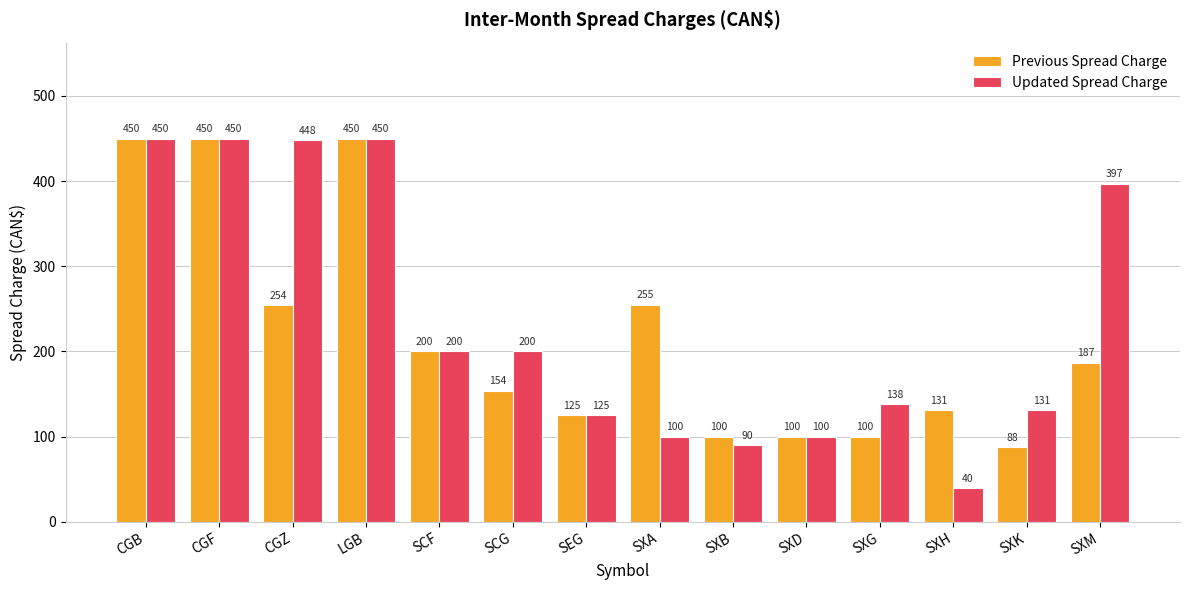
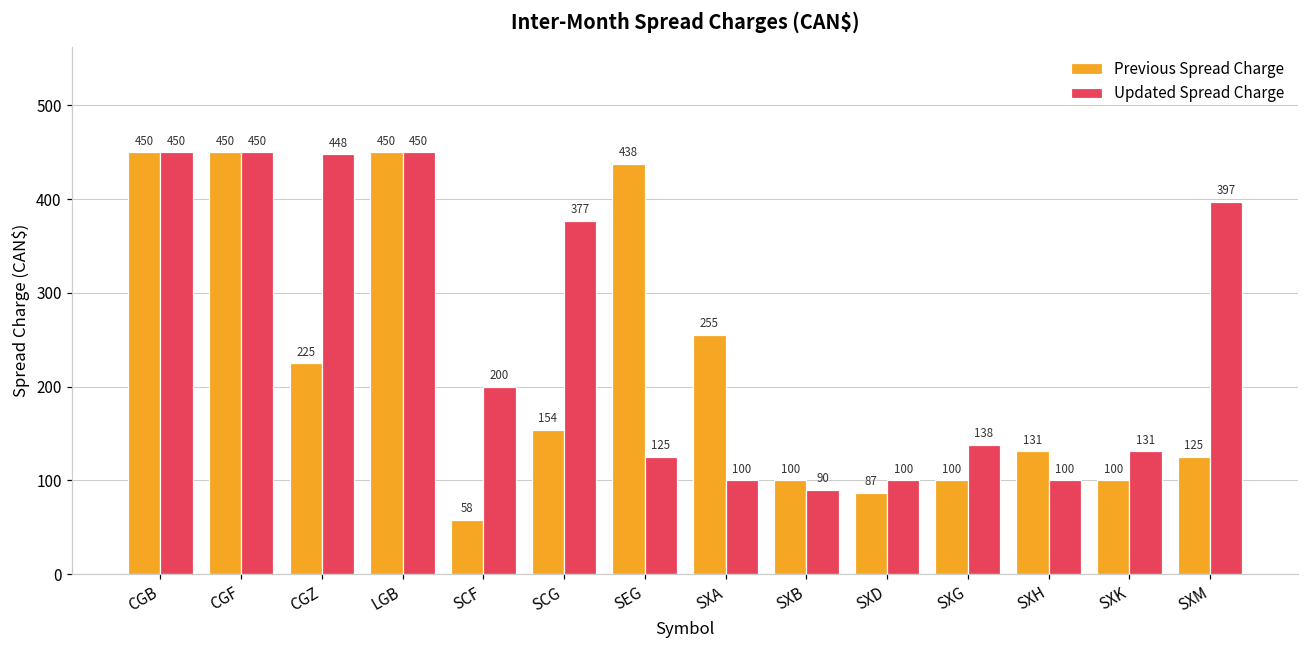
  {
    "Previous Spread Charge": {
      "CGB": 450,
      "CGF": 450,
-     "CGZ": 254,
+     "CGZ": 225,
      "LGB": 450,
-     "SCF": 200,
+     "SCF": 58,
      "SCG": 154,
-     "SEG": 125,
+     "SEG": 438,
      "SXA": 255,
      "SXB": 100,
-     "SXD": 100,
+     "SXD": 87,
      "SXG": 100,
      "SXH": 131,
-     "SXK": 88,
-     "SXM": 187
+     "SXK": 100,
+     "SXM": 125
    },
    "Updated Spread Charge": {
      "CGB": 450,
      "CGF": 450,
      "CGZ": 448,
      "LGB": 450,
      "SCF": 200,
-     "SCG": 200,
+     "SCG": 377,
      "SEG": 125,
      "SXA": 100,
      "SXB": 90,
      "SXD": 100,
      "SXG": 138,
-     "SXH": 40,
+     "SXH": 100,
      "SXK": 131,
      "SXM": 397
    }
  }
